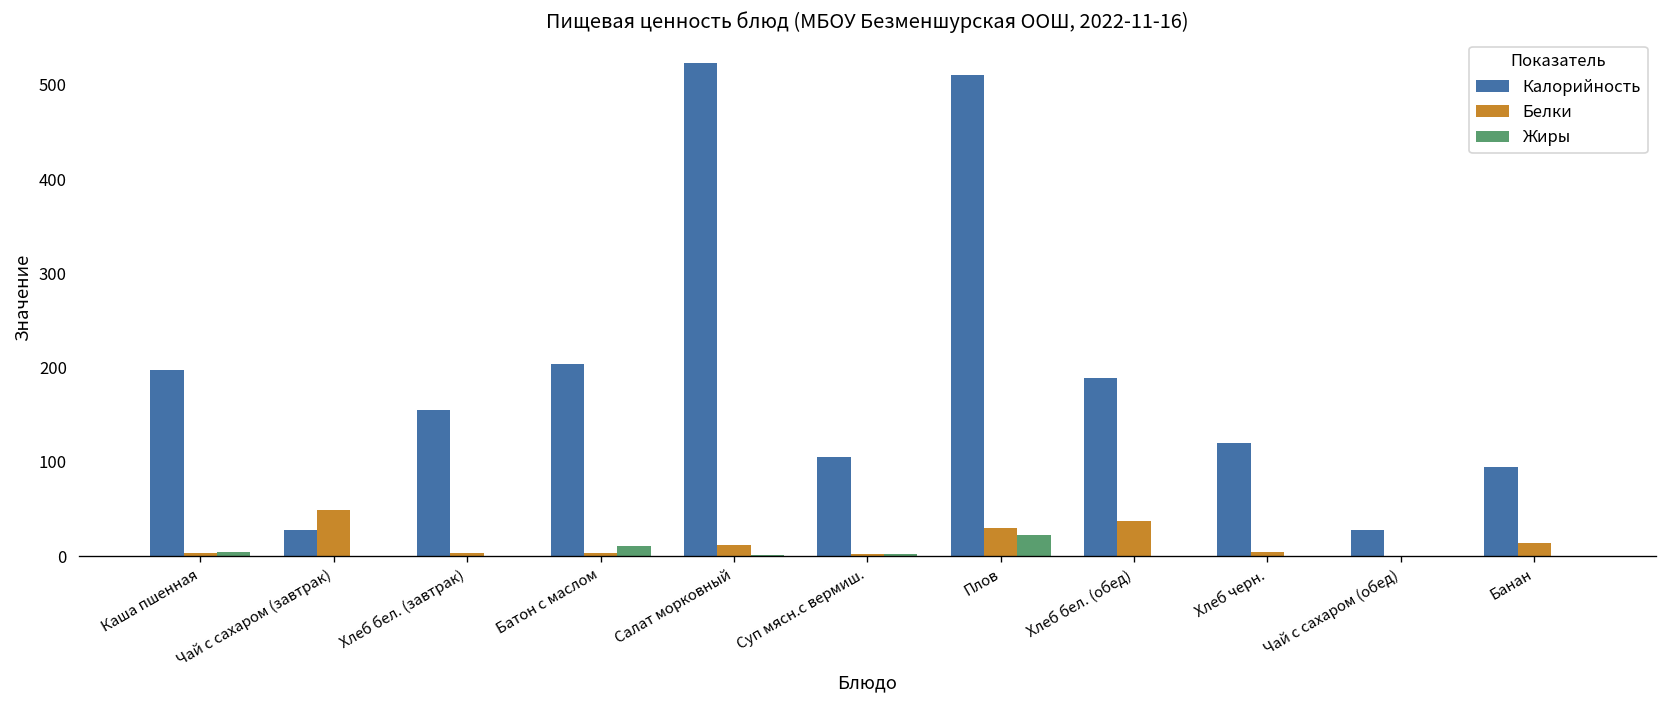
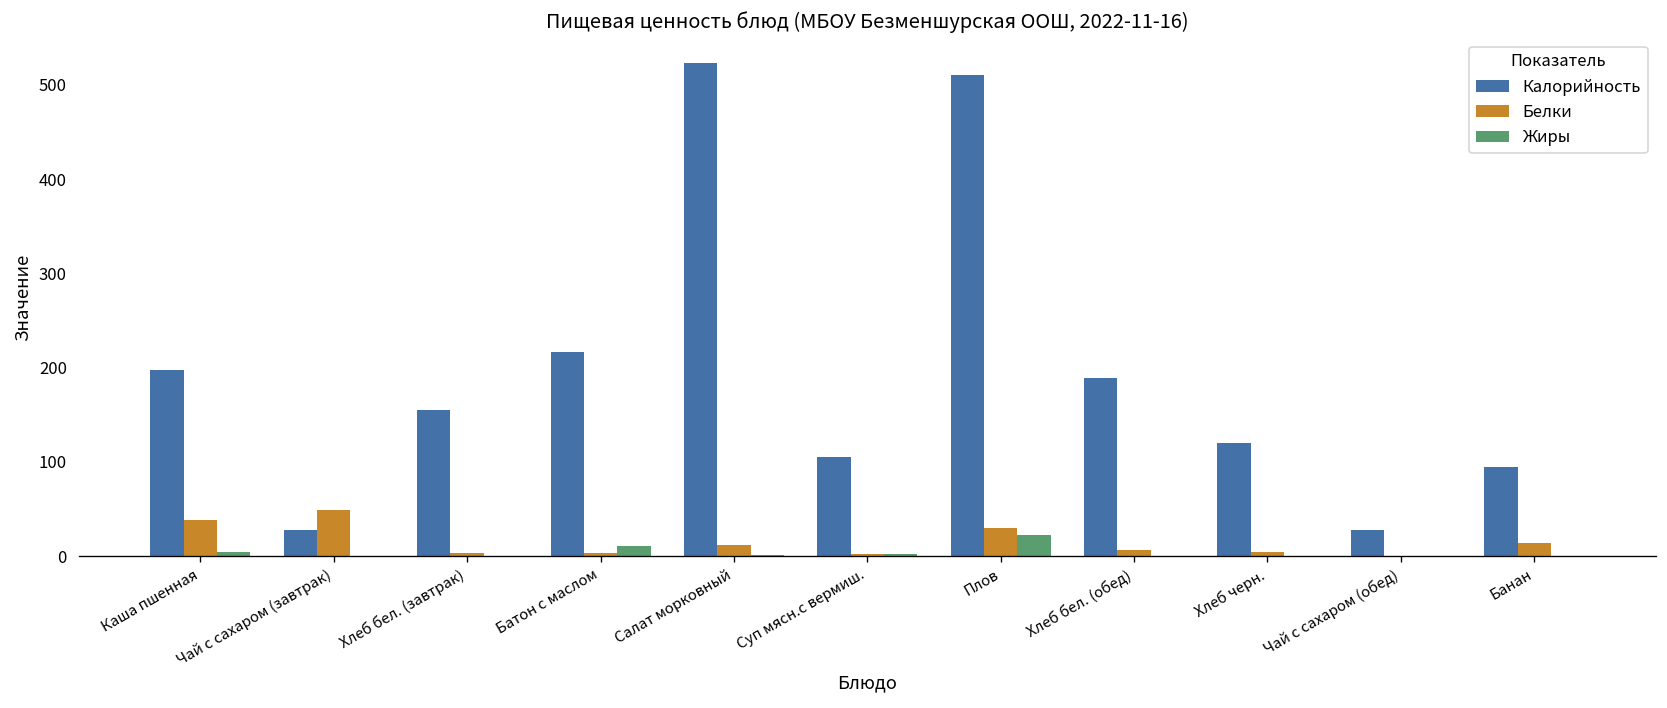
  {
    "Калорийность": {
      "Каша пшенная": 200,
      "Чай с сахаром (завтрак)": 30,
      "Хлеб бел. (завтрак)": 160,
-     "Батон с маслом": 200,
+     "Батон с маслом": 220,
      "Салат морковный": 520,
      "Суп мясн.с вермиш.": 100,
      "Плов": 510,
      "Хлеб бел. (обед)": 190,
      "Хлеб черн.": 120,
      "Чай с сахаром (обед)": 30,
      "Банан": 100
    },
    "Белки": {
-     "Каша пшенная": 0,
+     "Каша пшенная": 40,
      "Чай с сахаром (завтрак)": 50,
      "Салат морковный": 10,
      "Плов": 30,
-     "Хлеб бел. (обед)": 40,
+     "Хлеб бел. (обед)": 10,
      "Хлеб черн.": 0,
      "Банан": 10
    },
    "Жиры": {
      "Каша пшенная": 0,
      "Чай с сахаром (завтрак)": 0,
      "Батон с маслом": 10,
      "Плов": 20,
      "Чай с сахаром (обед)": 0
    }
  }
